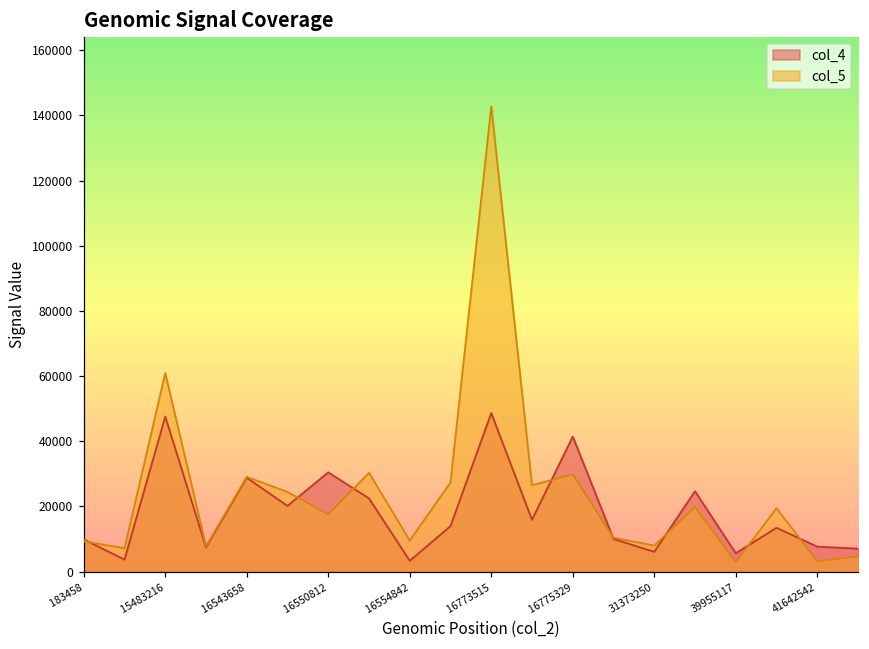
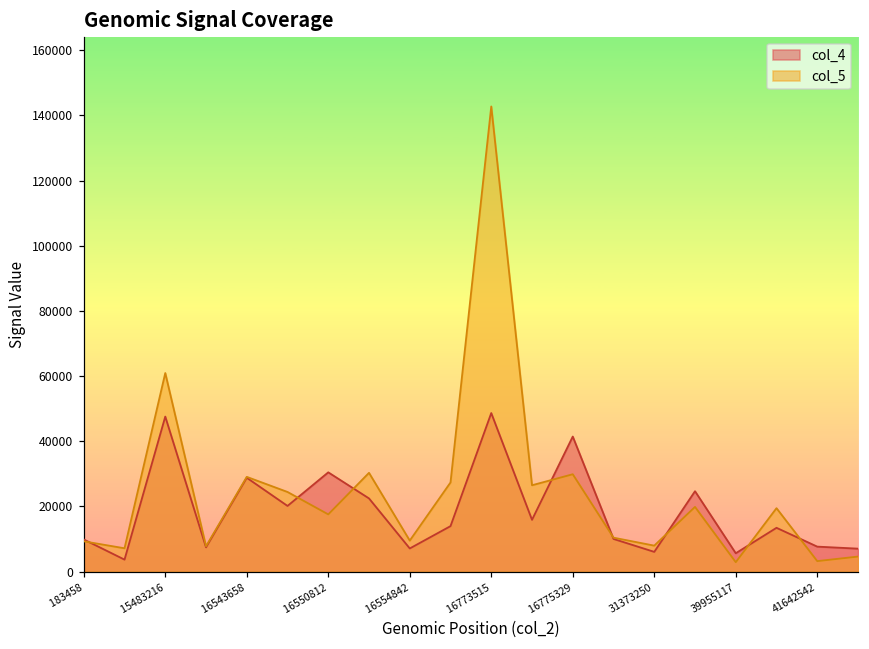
  {
    "col_4": {
      "15483216": 48000,
      "16550812": 30000,
-     "16554842": 3000,
+     "16554842": 7000,
      "16773515": 49000,
      "16775329": 41000,
      "31373250": 6000,
      "39955117": 6000,
      "41642542": 8000
    },
    "col_5": {
      "15483216": 61000,
      "16550812": 18000,
      "16554842": 10000,
      "16773515": 143000,
      "16775329": 30000,
      "31373250": 8000,
      "39955117": 3000,
      "41642542": 3000
    }
  }
